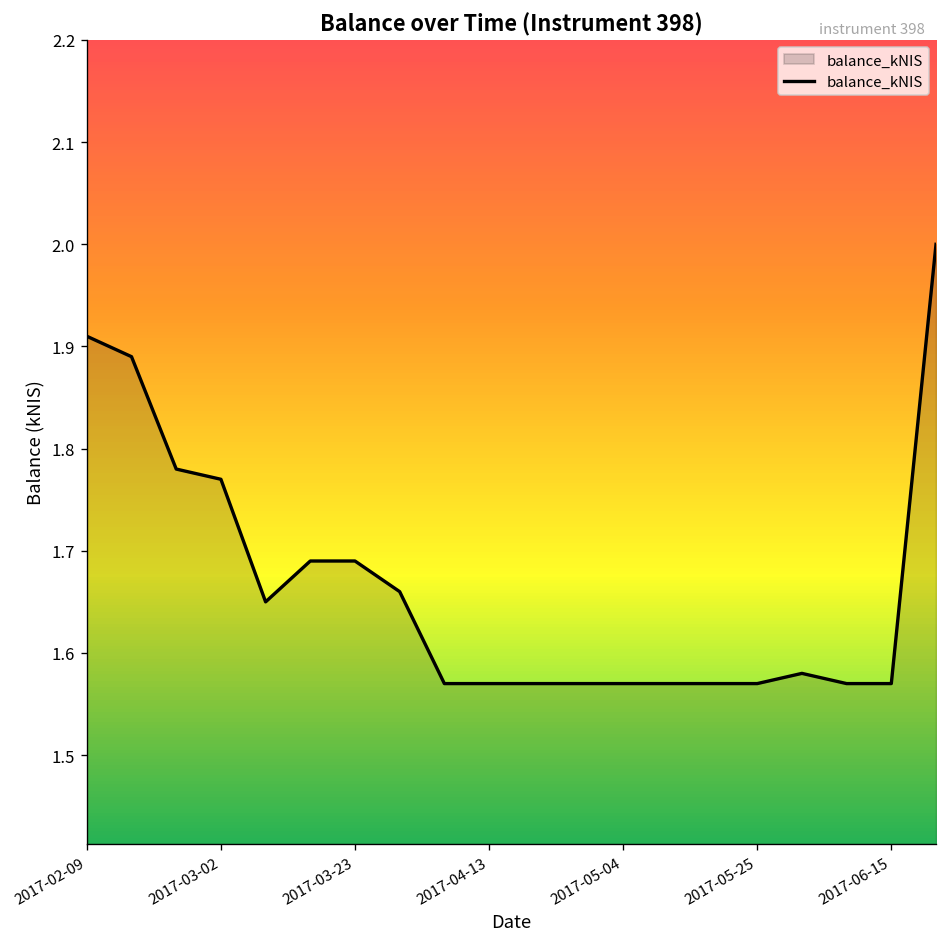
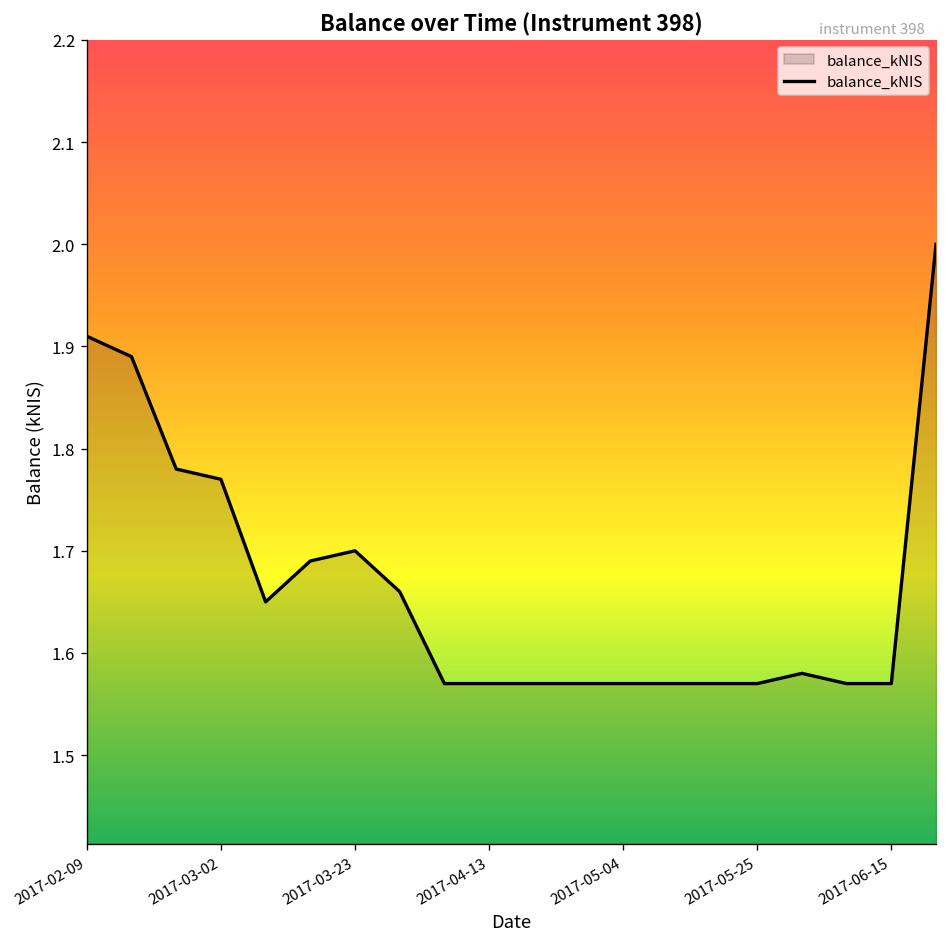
  {
    "2017-02-09": 1.91,
    "2017-03-02": 1.77,
-   "2017-03-23": 1.69,
+   "2017-03-23": 1.70,
    "2017-04-13": 1.57,
    "2017-05-04": 1.57,
    "2017-05-25": 1.57,
    "2017-06-15": 1.57
  }
